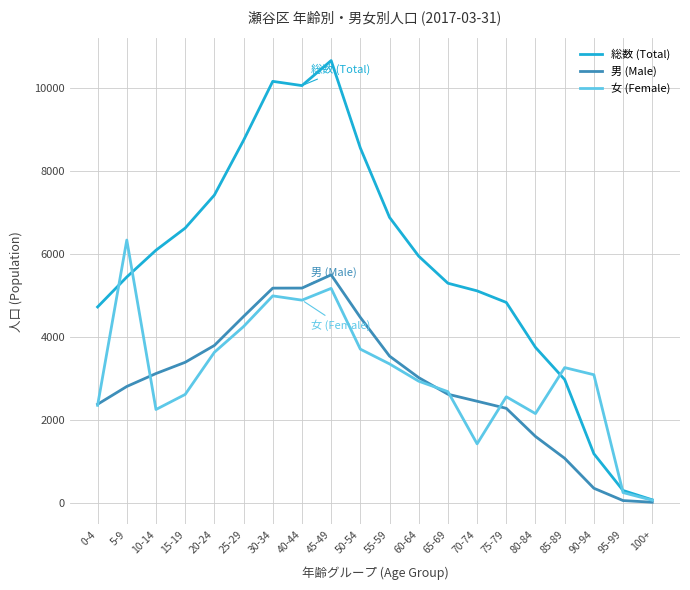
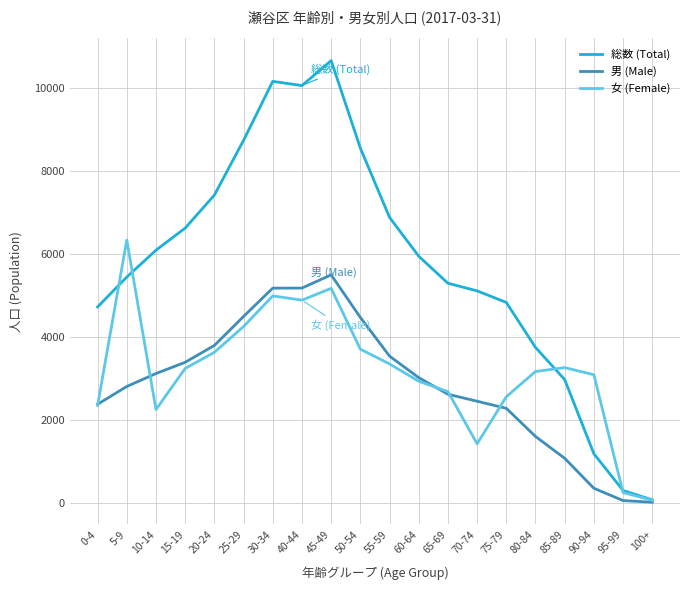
  {
    "女 (Female)": {
      "5-9": 6300,
      "10-14": 2200,
-     "15-19": 2600,
+     "15-19": 3200,
      "20-24": 3600,
      "25-29": 4200,
      "30-34": 5000,
      "40-44": 4900,
      "45-49": 5200,
      "50-54": 3700,
      "55-59": 3300,
      "60-64": 2900,
      "70-74": 1400,
      "75-79": 2600,
-     "80-84": 2100,
+     "80-84": 3200,
      "85-89": 3300,
      "90-94": 3100
    }
  }
